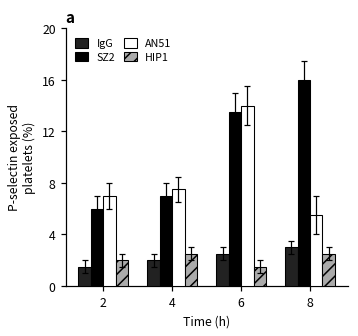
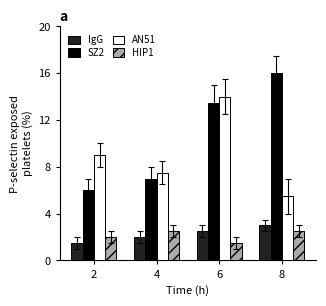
  {
    "AN51": {
-     "2": 7,
+     "2": 9,
      "4": 7.5,
      "6": 14,
      "8": 5.5
    },
    "HIP1": {
      "2": 2,
      "4": 2.5,
      "6": 1.5,
      "8": 2.5
    }
  }
